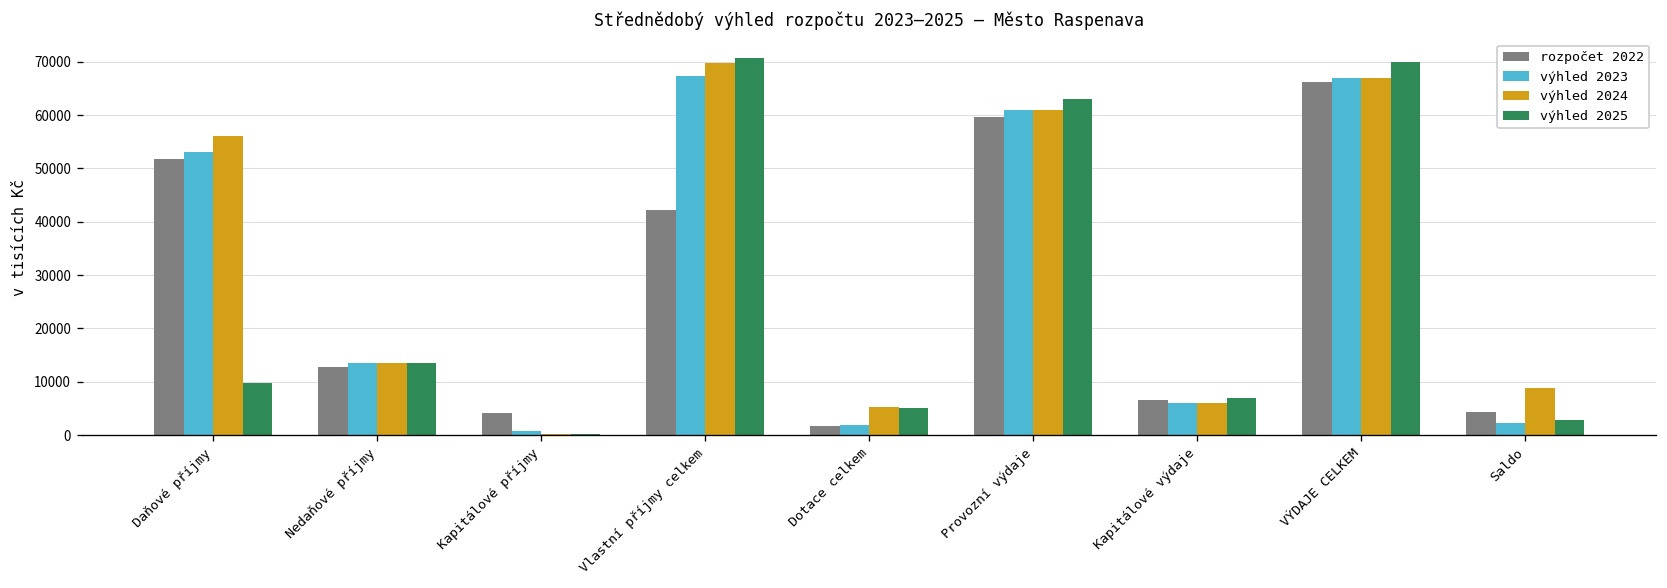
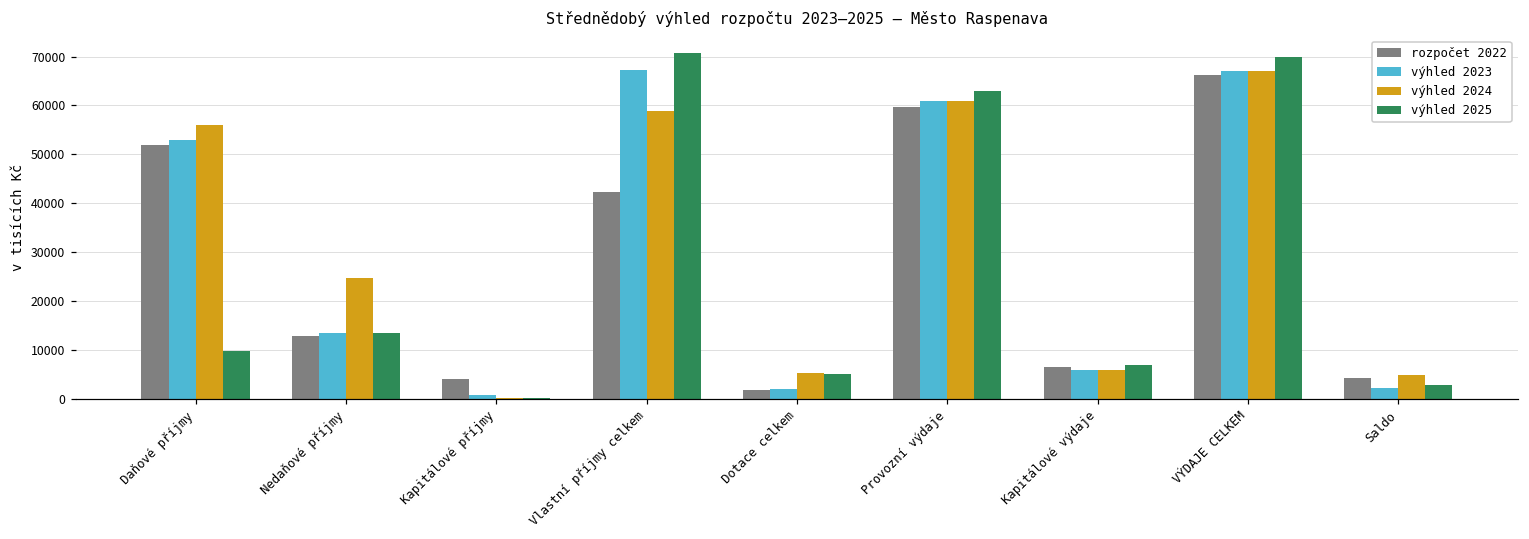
  {
    "rozpočet 2022": {
      "Daňové příjmy": 52000,
      "Nedaňové příjmy": 13000,
      "Kapitálové příjmy": 4000,
      "Vlastní příjmy celkem": 42000,
      "Dotace celkem": 2000,
      "Provozní výdaje": 60000,
      "Kapitálové výdaje": 7000,
      "VÝDAJE CELKEM": 66000,
      "Saldo": 4000
    },
    "výhled 2023": {
      "Daňové příjmy": 53000,
      "Nedaňové příjmy": 14000,
      "Kapitálové příjmy": 1000,
      "Vlastní příjmy celkem": 67000,
      "Dotace celkem": 2000,
      "Provozní výdaje": 61000,
      "Kapitálové výdaje": 6000,
      "VÝDAJE CELKEM": 67000,
      "Saldo": 2000
    },
    "výhled 2024": {
      "Daňové příjmy": 56000,
-     "Nedaňové příjmy": 14000,
-     "Vlastní příjmy celkem": 70000,
+     "Nedaňové příjmy": 25000,
+     "Vlastní příjmy celkem": 59000,
      "Dotace celkem": 5000,
      "Provozní výdaje": 61000,
      "Kapitálové výdaje": 6000,
      "VÝDAJE CELKEM": 67000,
-     "Saldo": 9000
+     "Saldo": 5000
    },
    "výhled 2025": {
      "Daňové příjmy": 10000,
      "Nedaňové příjmy": 14000,
      "Vlastní příjmy celkem": 71000,
      "Dotace celkem": 5000,
      "Provozní výdaje": 63000,
      "Kapitálové výdaje": 7000,
      "VÝDAJE CELKEM": 70000,
      "Saldo": 3000
    }
  }
